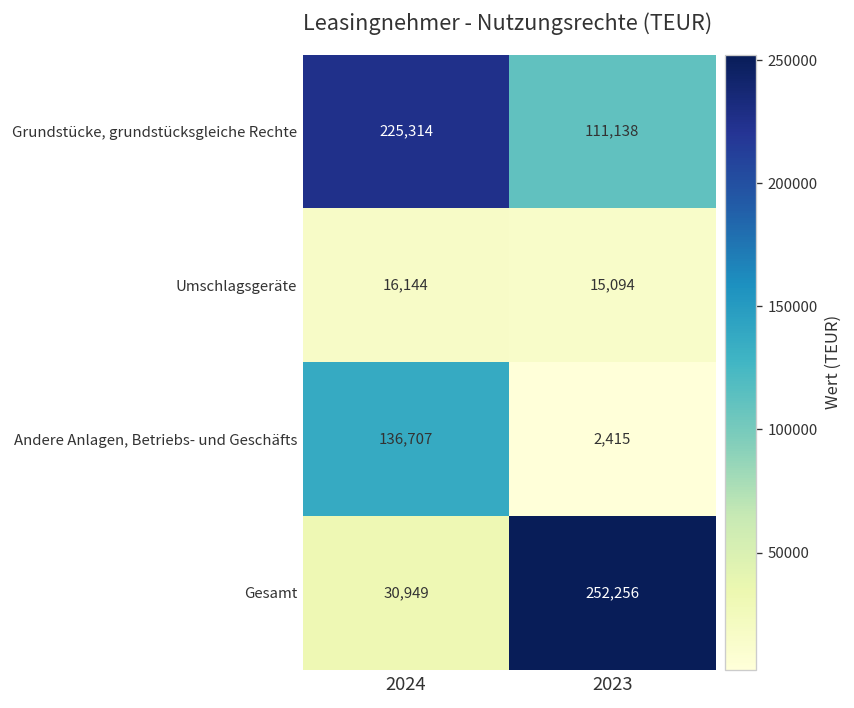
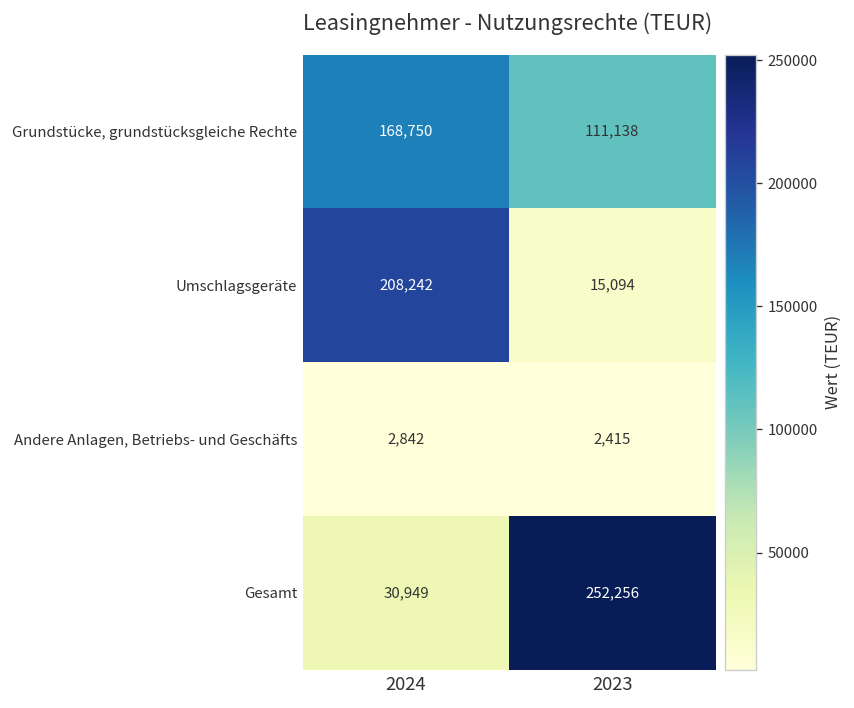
  {
    "Grundstücke, grundstücksgleiche Rechte": {
-     "2024": "225,314",
+     "2024": "168,750",
      "2023": "111,138"
    },
    "Umschlagsgeräte": {
-     "2024": "16,144",
+     "2024": "208,242",
      "2023": "15,094"
    },
    "Andere Anlagen, Betriebs- und Geschäfts": {
-     "2024": "136,707",
+     "2024": "2,842",
      "2023": "2,415"
    },
    "Gesamt": {
      "2024": "30,949",
      "2023": "252,256"
    }
  }
